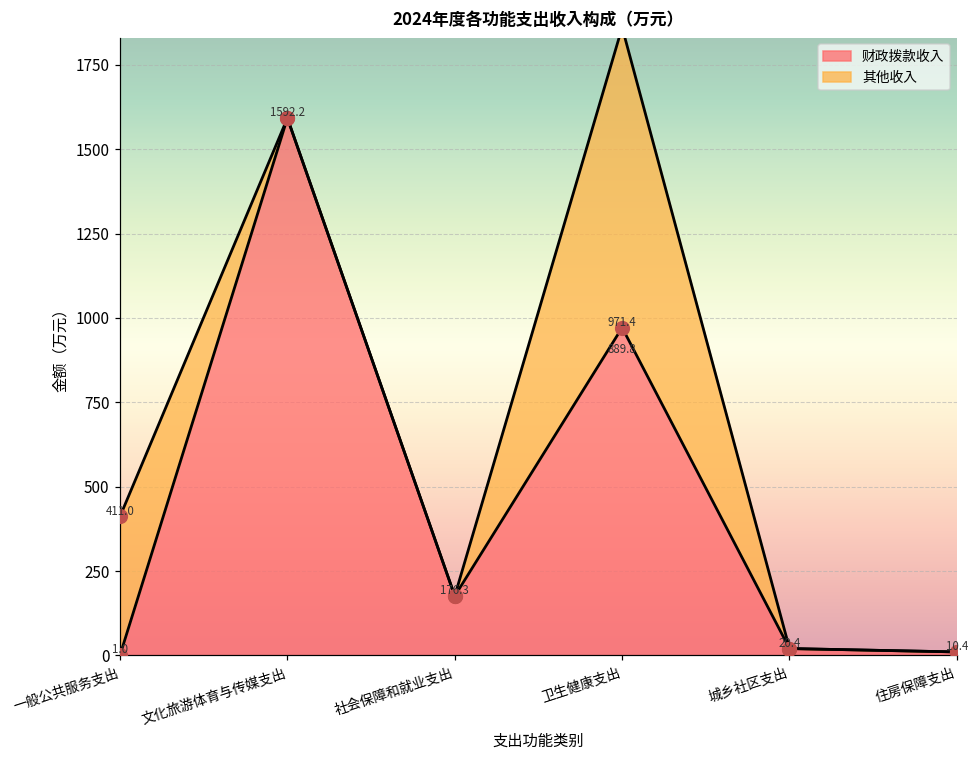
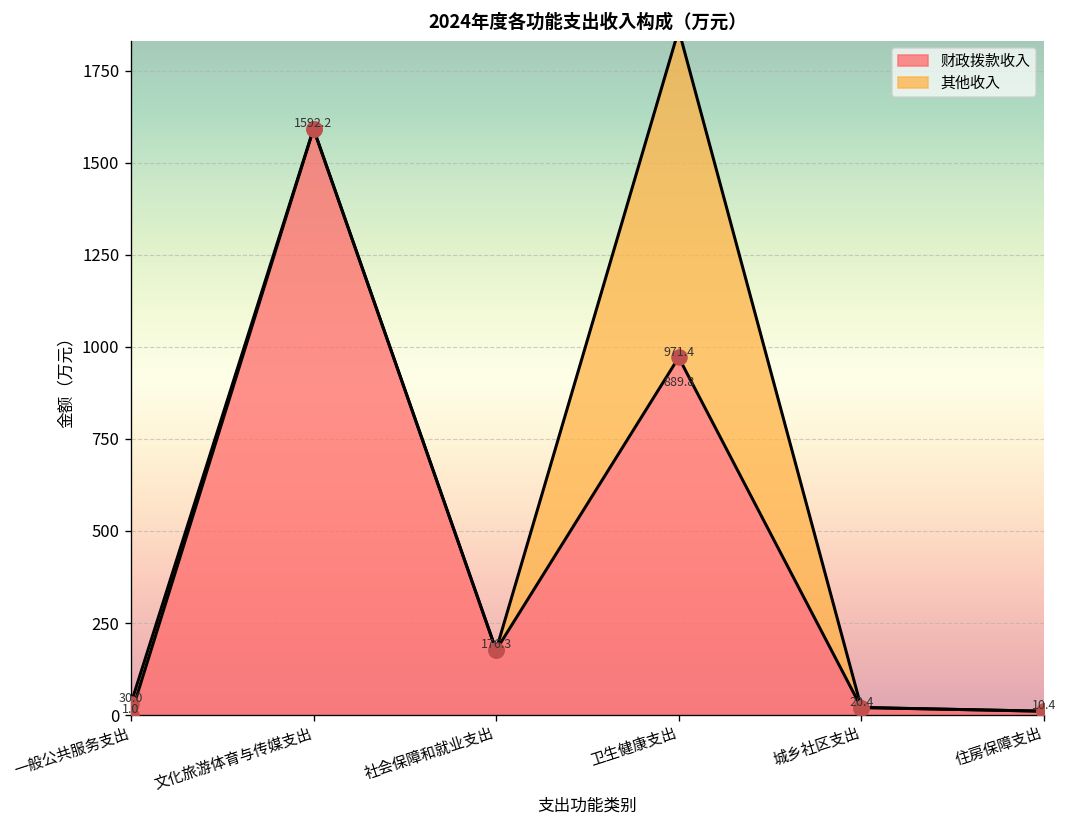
  {
    "其他收入": {
-     "一般公共服务支出": 411.0
+     "一般公共服务支出": 30.0
    }
  }
